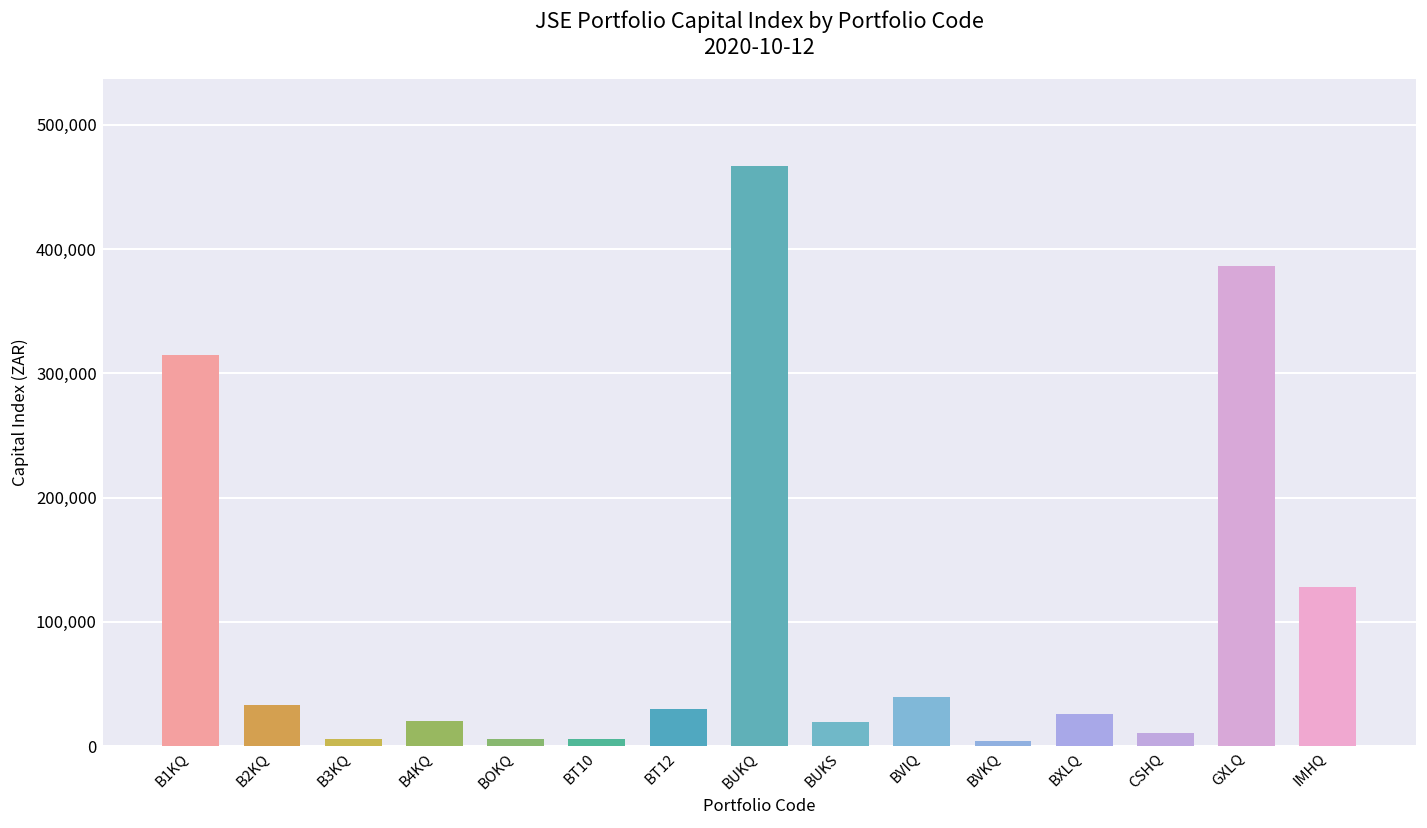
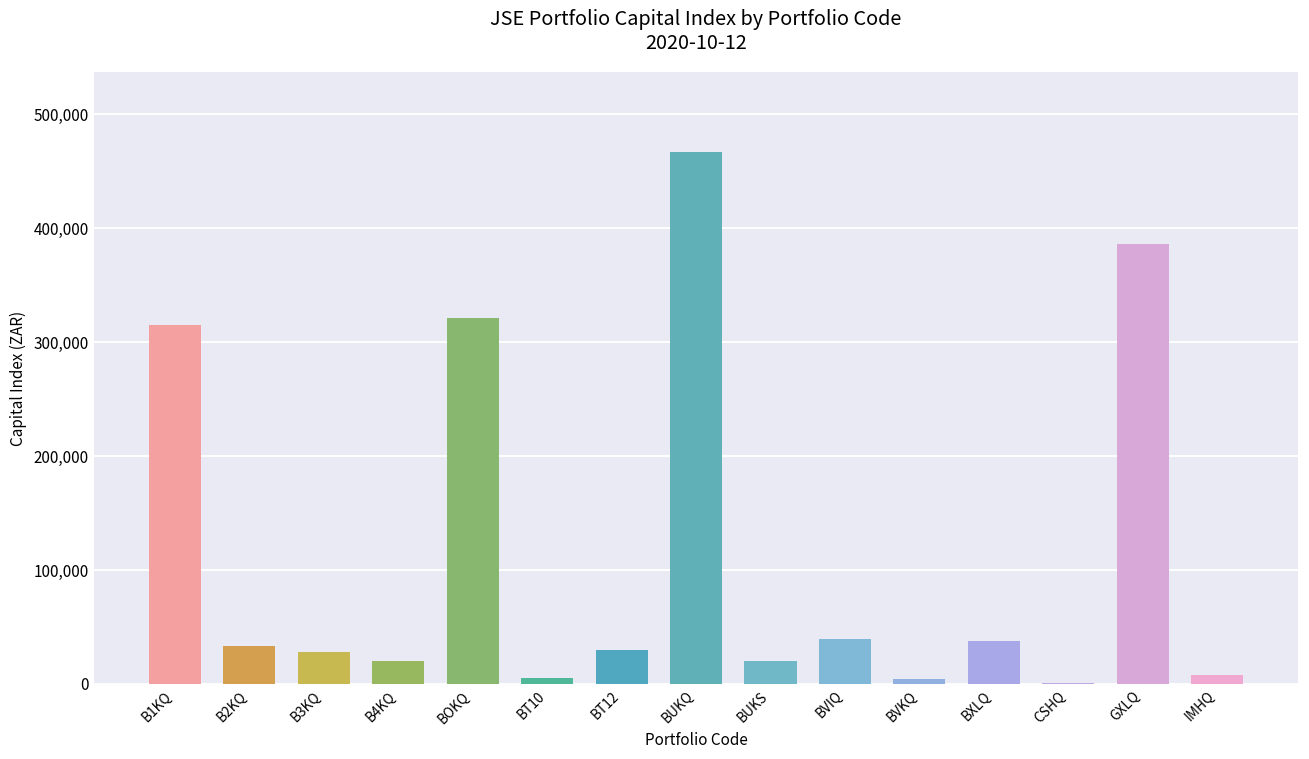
  {
    "B1KQ": "315,000",
    "B2KQ": "33,000",
-   "B3KQ": "5,000",
+   "B3KQ": "28,000",
    "B4KQ": "20,000",
-   "BOKQ": "6,000",
+   "BOKQ": "322,000",
    "BT10": "5,000",
    "BT12": "30,000",
    "BUKQ": "467,000",
    "BUKS": "20,000",
    "BVIQ": "40,000",
    "BVKQ": "4,000",
-   "BXLQ": "26,000",
-   "CSHQ": "10,000",
+   "BXLQ": "38,000",
+   "CSHQ": "1,000",
    "GXLQ": "386,000",
-   "IMHQ": "128,000"
+   "IMHQ": "8,000"
  }
